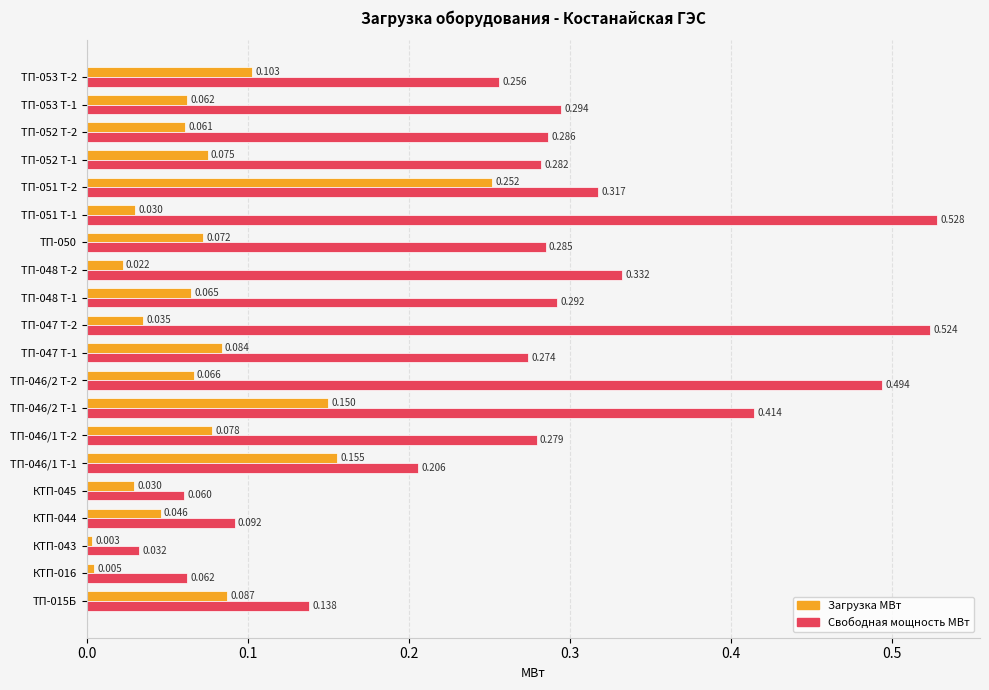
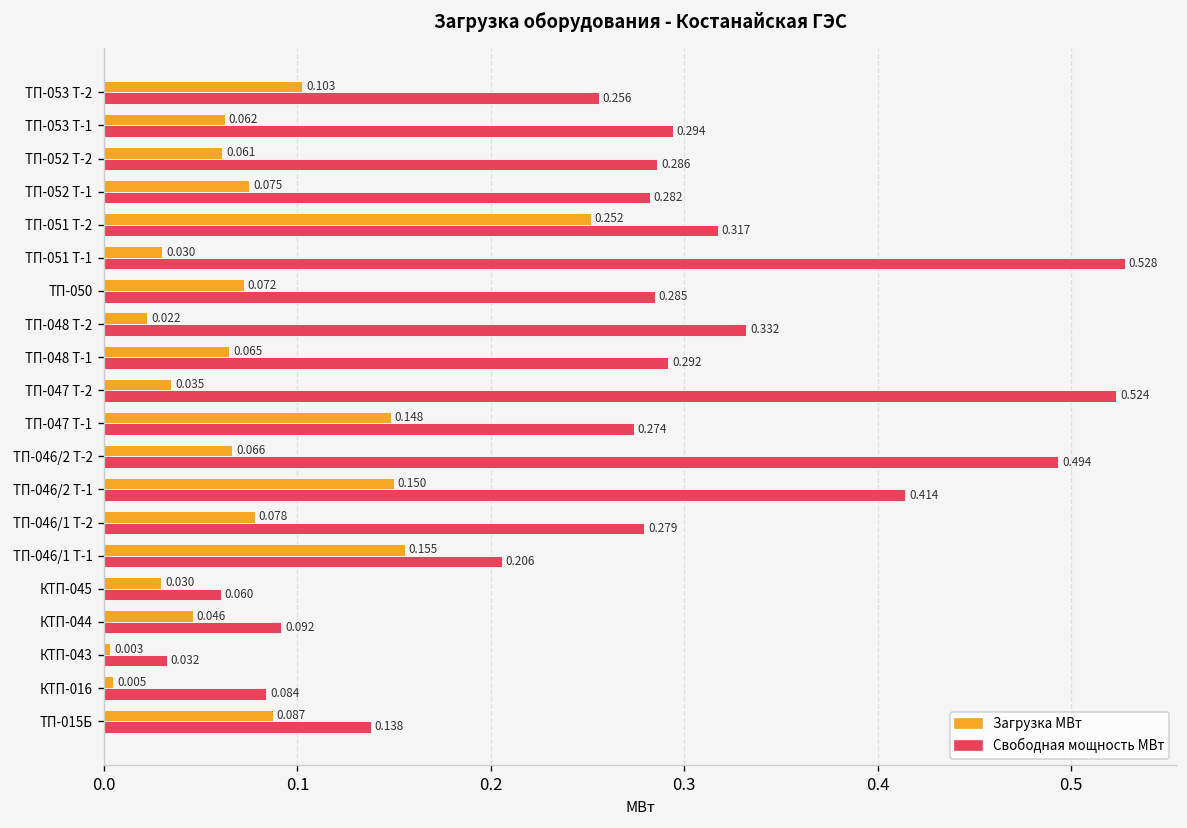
  {
    "Загрузка МВт": {
      "ТП-053 Т-2": 0.103,
      "ТП-053 Т-1": 0.062,
      "ТП-052 Т-2": 0.061,
      "ТП-052 Т-1": 0.075,
      "ТП-051 Т-2": 0.252,
      "ТП-051 Т-1": 0.030,
      "ТП-050": 0.072,
      "ТП-048 Т-2": 0.022,
      "ТП-048 Т-1": 0.065,
      "ТП-047 Т-2": 0.035,
-     "ТП-047 Т-1": 0.084,
+     "ТП-047 Т-1": 0.148,
      "ТП-046/2 Т-2": 0.066,
      "ТП-046/2 Т-1": 0.150,
      "ТП-046/1 Т-2": 0.078,
      "ТП-046/1 Т-1": 0.155,
      "КТП-045": 0.030,
      "КТП-044": 0.046,
      "КТП-043": 0.003,
      "КТП-016": 0.005,
      "ТП-015Б": 0.087
    },
    "Свободная мощность МВт": {
      "ТП-053 Т-2": 0.256,
      "ТП-053 Т-1": 0.294,
      "ТП-052 Т-2": 0.286,
      "ТП-052 Т-1": 0.282,
      "ТП-051 Т-2": 0.317,
      "ТП-051 Т-1": 0.528,
      "ТП-050": 0.285,
      "ТП-048 Т-2": 0.332,
      "ТП-048 Т-1": 0.292,
      "ТП-047 Т-2": 0.524,
      "ТП-047 Т-1": 0.274,
      "ТП-046/2 Т-2": 0.494,
      "ТП-046/2 Т-1": 0.414,
      "ТП-046/1 Т-2": 0.279,
      "ТП-046/1 Т-1": 0.206,
      "КТП-045": 0.060,
      "КТП-044": 0.092,
      "КТП-043": 0.032,
-     "КТП-016": 0.062,
+     "КТП-016": 0.084,
      "ТП-015Б": 0.138
    }
  }
